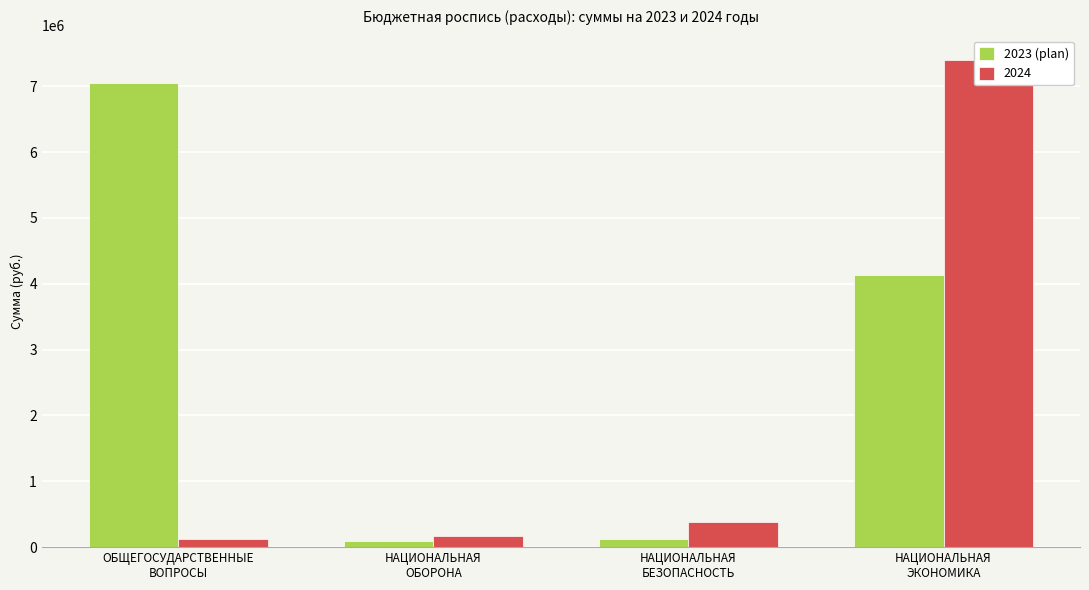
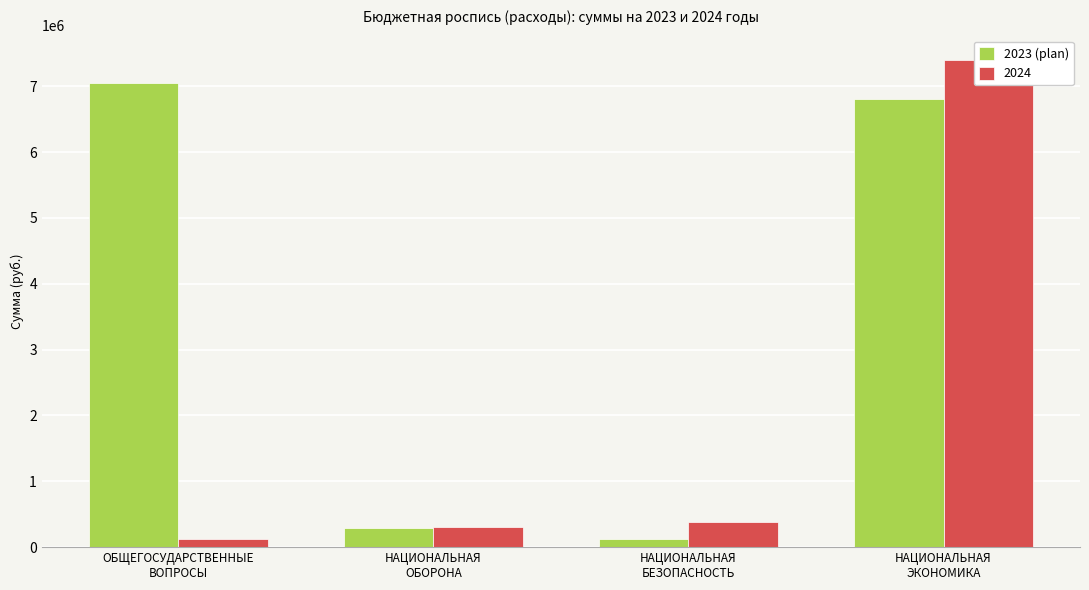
  {
    "2023 (plan)": {
      "ОБЩЕГОСУДАРСТВЕННЫЕ ВОПРОСЫ": 7100000,
-     "НАЦИОНАЛЬНАЯ ОБОРОНА": 100000,
+     "НАЦИОНАЛЬНАЯ ОБОРОНА": 300000,
      "НАЦИОНАЛЬНАЯ БЕЗОПАСНОСТЬ": 100000,
-     "НАЦИОНАЛЬНАЯ ЭКОНОМИКА": 4100000
+     "НАЦИОНАЛЬНАЯ ЭКОНОМИКА": 6800000
    },
    "2024": {
      "ОБЩЕГОСУДАРСТВЕННЫЕ ВОПРОСЫ": 100000,
-     "НАЦИОНАЛЬНАЯ ОБОРОНА": 200000,
+     "НАЦИОНАЛЬНАЯ ОБОРОНА": 300000,
      "НАЦИОНАЛЬНАЯ БЕЗОПАСНОСТЬ": 400000
    }
  }
